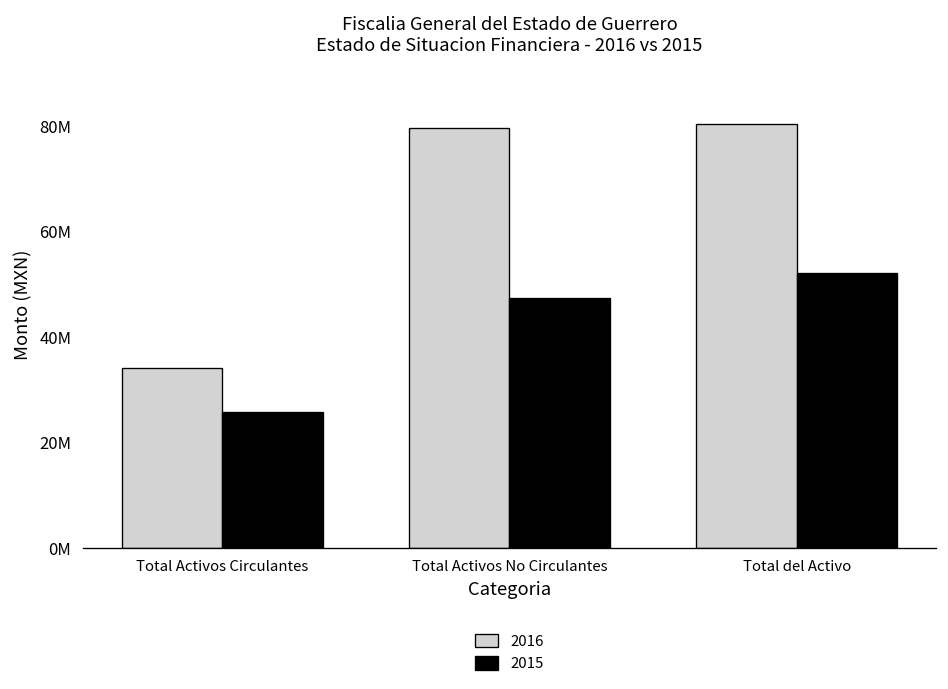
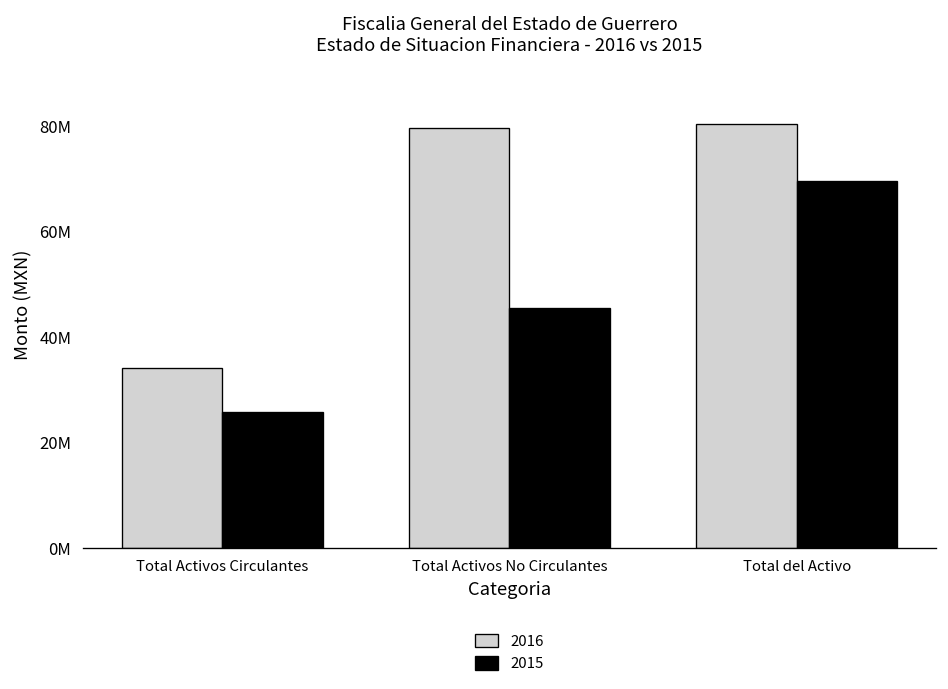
  {
    "2016": {
      "Total Activos Circulantes": 34000000,
      "Total Activos No Circulantes": 80000000,
      "Total del Activo": 80000000
    },
    "2015": {
      "Total Activos Circulantes": 26000000,
-     "Total Activos No Circulantes": 47000000,
-     "Total del Activo": 52000000
+     "Total Activos No Circulantes": 46000000,
+     "Total del Activo": 70000000
    }
  }
